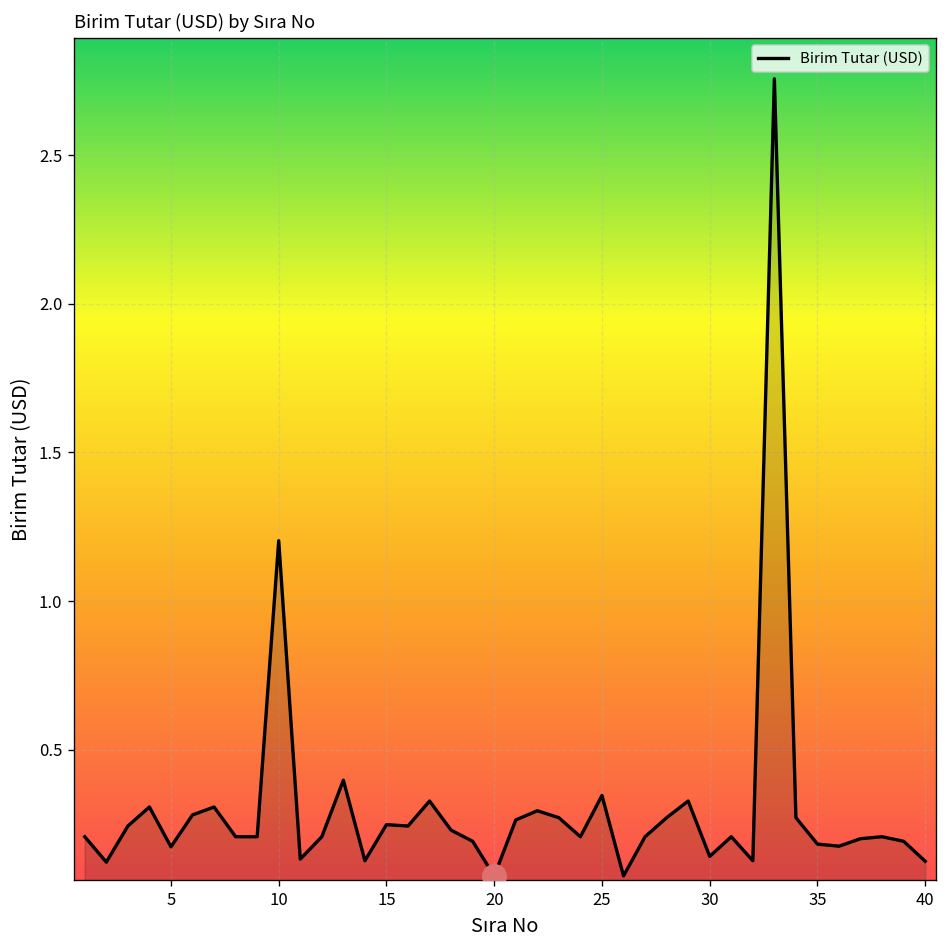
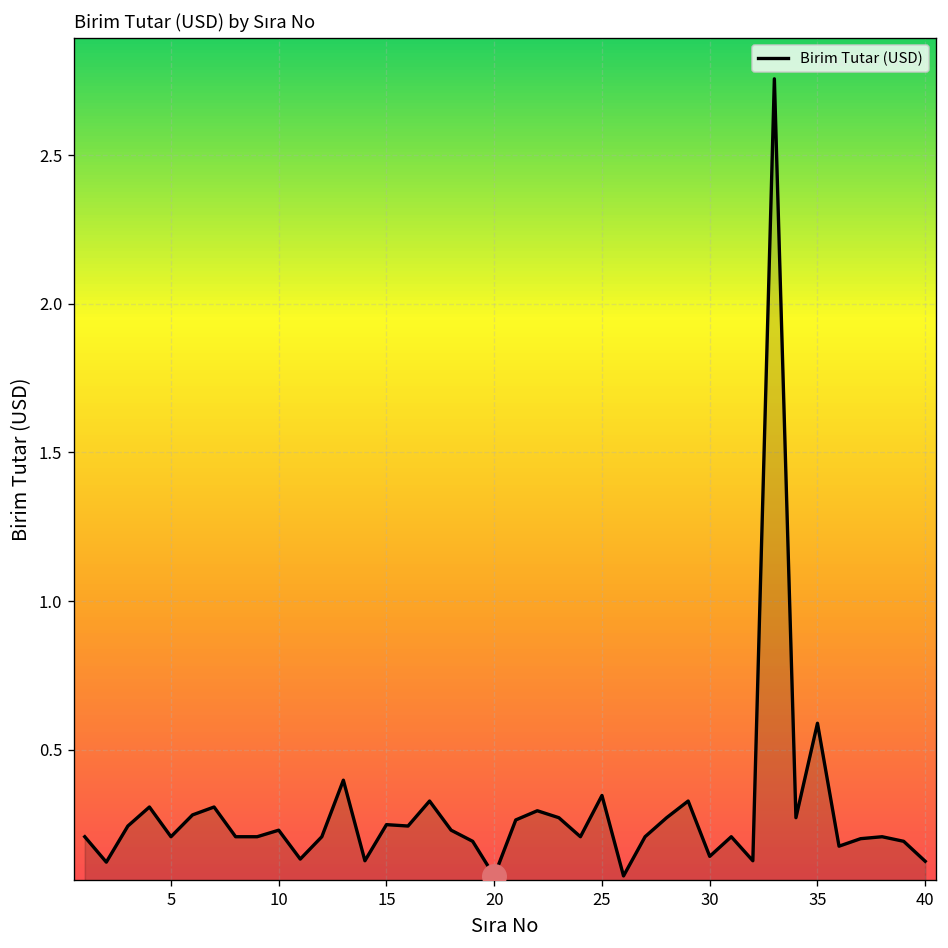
  {
    "Birim Tutar (USD)": {
-     "5": 0.17,
-     "10": 1.20,
+     "5": 0.21,
+     "10": 0.23,
      "15": 0.25,
      "25": 0.35,
      "30": 0.14,
-     "35": 0.18,
+     "35": 0.59,
      "40": 0.12
    }
  }
